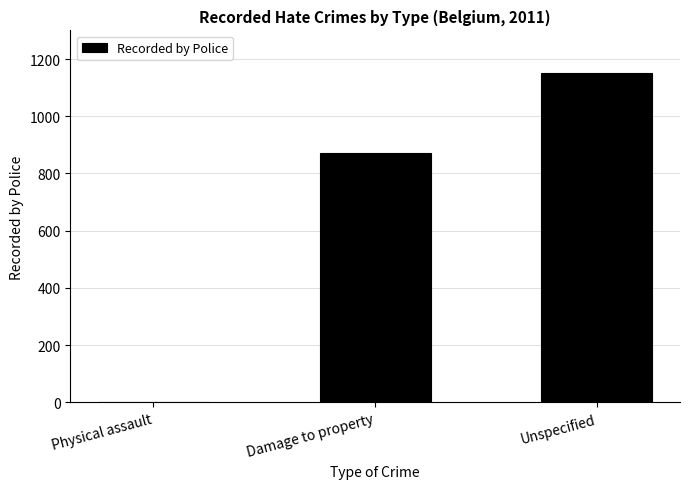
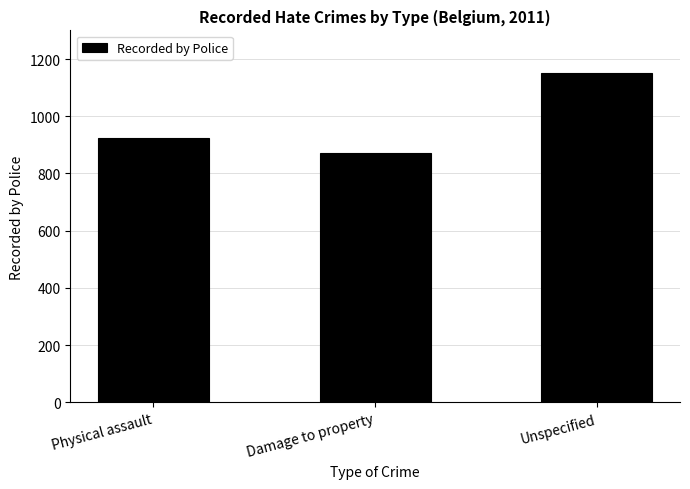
  {
-   "Physical assault": 0,
+   "Physical assault": 920,
    "Damage to property": 870,
    "Unspecified": 1150
  }
